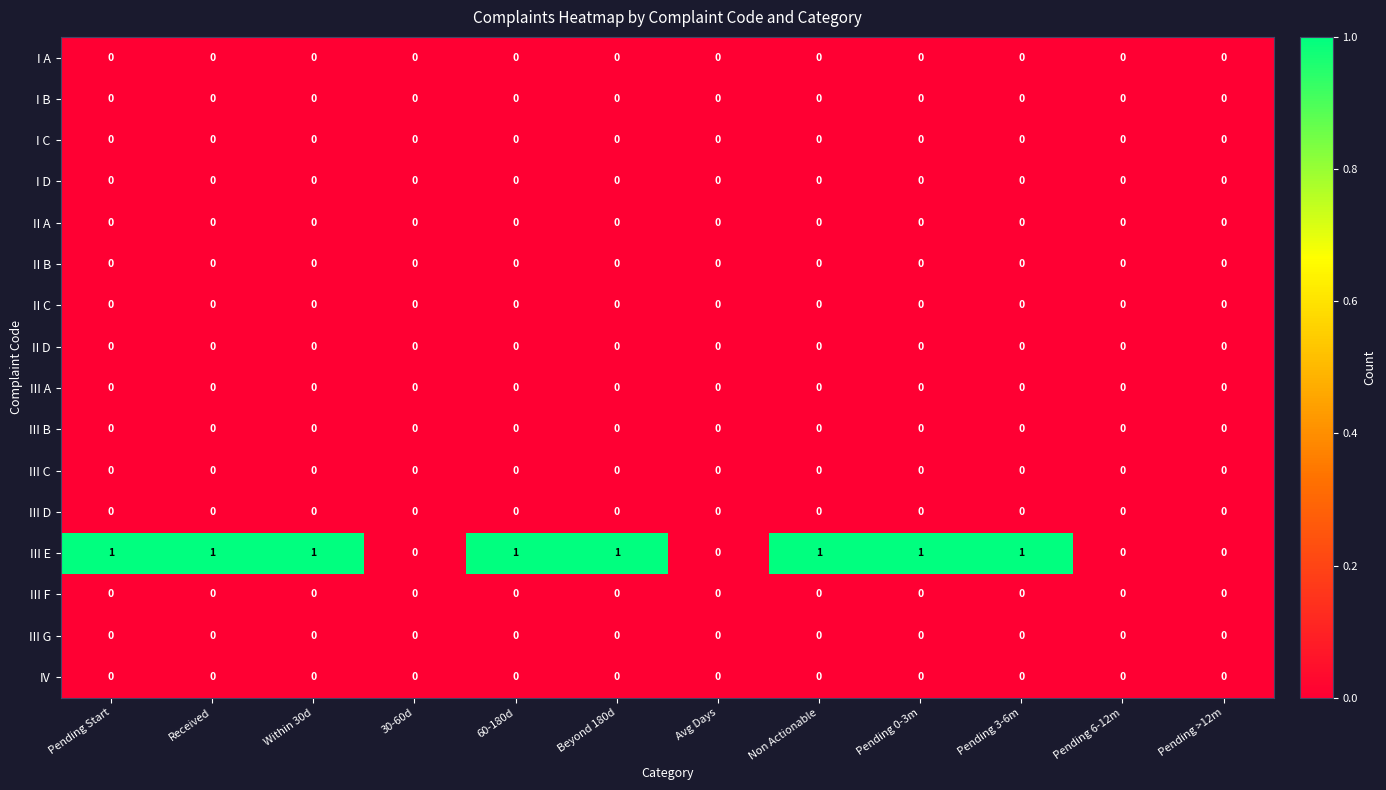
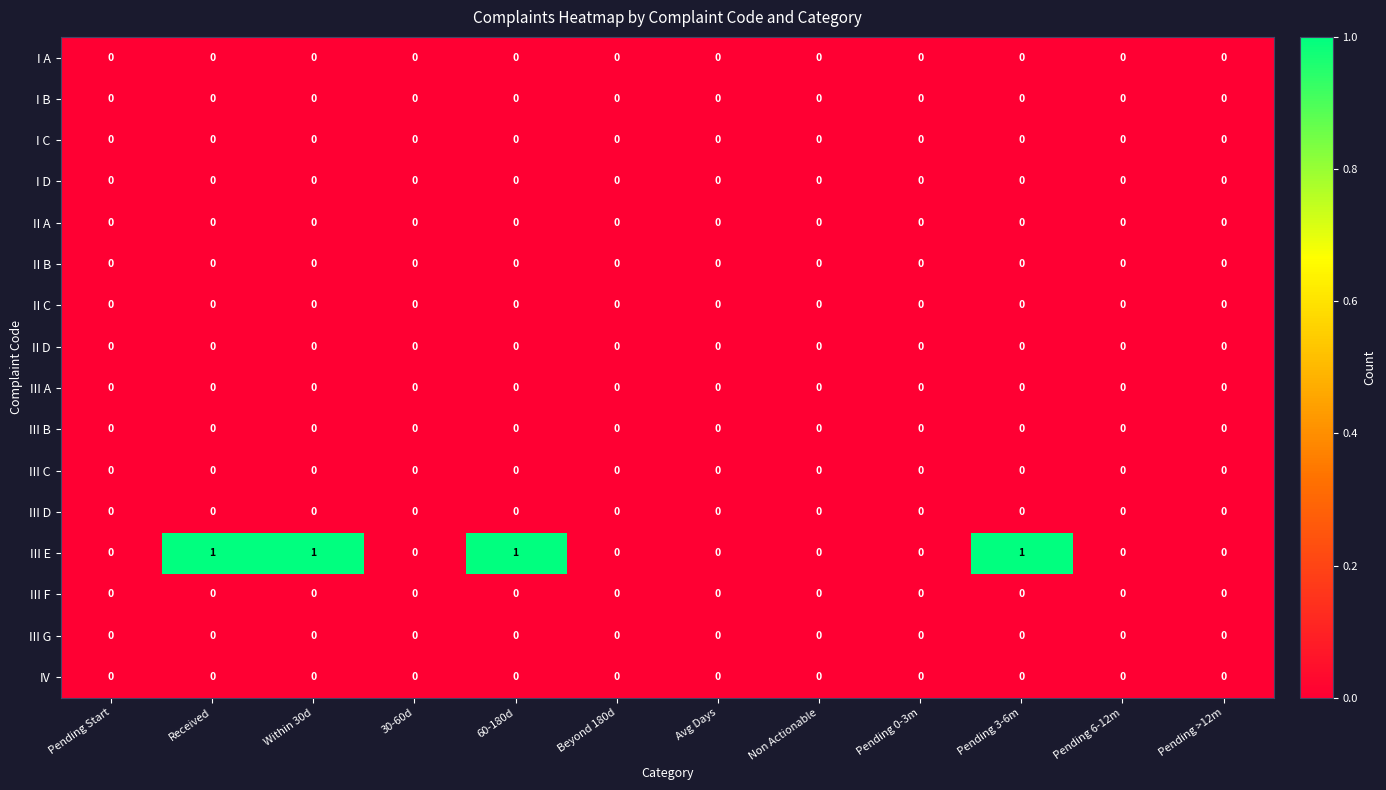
  {
    "I A": {
      "Pending Start": 0,
      "Received": 0,
      "Within 30d": 0,
      "30-60d": 0,
      "60-180d": 0,
      "Beyond 180d": 0,
      "Avg Days": 0,
      "Non Actionable": 0,
      "Pending 0-3m": 0,
      "Pending 3-6m": 0,
      "Pending 6-12m": 0,
      "Pending >12m": 0
    },
    "I B": {
      "Pending Start": 0,
      "Received": 0,
      "Within 30d": 0,
      "30-60d": 0,
      "60-180d": 0,
      "Beyond 180d": 0,
      "Avg Days": 0,
      "Non Actionable": 0,
      "Pending 0-3m": 0,
      "Pending 3-6m": 0,
      "Pending 6-12m": 0,
      "Pending >12m": 0
    },
    "I C": {
      "Pending Start": 0,
      "Received": 0,
      "Within 30d": 0,
      "30-60d": 0,
      "60-180d": 0,
      "Beyond 180d": 0,
      "Avg Days": 0,
      "Non Actionable": 0,
      "Pending 0-3m": 0,
      "Pending 3-6m": 0,
      "Pending 6-12m": 0,
      "Pending >12m": 0
    },
    "I D": {
      "Pending Start": 0,
      "Received": 0,
      "Within 30d": 0,
      "30-60d": 0,
      "60-180d": 0,
      "Beyond 180d": 0,
      "Avg Days": 0,
      "Non Actionable": 0,
      "Pending 0-3m": 0,
      "Pending 3-6m": 0,
      "Pending 6-12m": 0,
      "Pending >12m": 0
    },
    "II A": {
      "Pending Start": 0,
      "Received": 0,
      "Within 30d": 0,
      "30-60d": 0,
      "60-180d": 0,
      "Beyond 180d": 0,
      "Avg Days": 0,
      "Non Actionable": 0,
      "Pending 0-3m": 0,
      "Pending 3-6m": 0,
      "Pending 6-12m": 0,
      "Pending >12m": 0
    },
    "II B": {
      "Pending Start": 0,
      "Received": 0,
      "Within 30d": 0,
      "30-60d": 0,
      "60-180d": 0,
      "Beyond 180d": 0,
      "Avg Days": 0,
      "Non Actionable": 0,
      "Pending 0-3m": 0,
      "Pending 3-6m": 0,
      "Pending 6-12m": 0,
      "Pending >12m": 0
    },
    "II C": {
      "Pending Start": 0,
      "Received": 0,
      "Within 30d": 0,
      "30-60d": 0,
      "60-180d": 0,
      "Beyond 180d": 0,
      "Avg Days": 0,
      "Non Actionable": 0,
      "Pending 0-3m": 0,
      "Pending 3-6m": 0,
      "Pending 6-12m": 0,
      "Pending >12m": 0
    },
    "II D": {
      "Pending Start": 0,
      "Received": 0,
      "Within 30d": 0,
      "30-60d": 0,
      "60-180d": 0,
      "Beyond 180d": 0,
      "Avg Days": 0,
      "Non Actionable": 0,
      "Pending 0-3m": 0,
      "Pending 3-6m": 0,
      "Pending 6-12m": 0,
      "Pending >12m": 0
    },
    "III A": {
      "Pending Start": 0,
      "Received": 0,
      "Within 30d": 0,
      "30-60d": 0,
      "60-180d": 0,
      "Beyond 180d": 0,
      "Avg Days": 0,
      "Non Actionable": 0,
      "Pending 0-3m": 0,
      "Pending 3-6m": 0,
      "Pending 6-12m": 0,
      "Pending >12m": 0
    },
    "III B": {
      "Pending Start": 0,
      "Received": 0,
      "Within 30d": 0,
      "30-60d": 0,
      "60-180d": 0,
      "Beyond 180d": 0,
      "Avg Days": 0,
      "Non Actionable": 0,
      "Pending 0-3m": 0,
      "Pending 3-6m": 0,
      "Pending 6-12m": 0,
      "Pending >12m": 0
    },
    "III C": {
      "Pending Start": 0,
      "Received": 0,
      "Within 30d": 0,
      "30-60d": 0,
      "60-180d": 0,
      "Beyond 180d": 0,
      "Avg Days": 0,
      "Non Actionable": 0,
      "Pending 0-3m": 0,
      "Pending 3-6m": 0,
      "Pending 6-12m": 0,
      "Pending >12m": 0
    },
    "III D": {
      "Pending Start": 0,
      "Received": 0,
      "Within 30d": 0,
      "30-60d": 0,
      "60-180d": 0,
      "Beyond 180d": 0,
      "Avg Days": 0,
      "Non Actionable": 0,
      "Pending 0-3m": 0,
      "Pending 3-6m": 0,
      "Pending 6-12m": 0,
      "Pending >12m": 0
    },
    "III E": {
-     "Pending Start": 1,
+     "Pending Start": 0,
      "Received": 1,
      "Within 30d": 1,
      "30-60d": 0,
      "60-180d": 1,
-     "Beyond 180d": 1,
+     "Beyond 180d": 0,
      "Avg Days": 0,
-     "Non Actionable": 1,
-     "Pending 0-3m": 1,
+     "Non Actionable": 0,
+     "Pending 0-3m": 0,
      "Pending 3-6m": 1,
      "Pending 6-12m": 0,
      "Pending >12m": 0
    },
    "III F": {
      "Pending Start": 0,
      "Received": 0,
      "Within 30d": 0,
      "30-60d": 0,
      "60-180d": 0,
      "Beyond 180d": 0,
      "Avg Days": 0,
      "Non Actionable": 0,
      "Pending 0-3m": 0,
      "Pending 3-6m": 0,
      "Pending 6-12m": 0,
      "Pending >12m": 0
    },
    "III G": {
      "Pending Start": 0,
      "Received": 0,
      "Within 30d": 0,
      "30-60d": 0,
      "60-180d": 0,
      "Beyond 180d": 0,
      "Avg Days": 0,
      "Non Actionable": 0,
      "Pending 0-3m": 0,
      "Pending 3-6m": 0,
      "Pending 6-12m": 0,
      "Pending >12m": 0
    },
    "IV": {
      "Pending Start": 0,
      "Received": 0,
      "Within 30d": 0,
      "30-60d": 0,
      "60-180d": 0,
      "Beyond 180d": 0,
      "Avg Days": 0,
      "Non Actionable": 0,
      "Pending 0-3m": 0,
      "Pending 3-6m": 0,
      "Pending 6-12m": 0,
      "Pending >12m": 0
    }
  }
